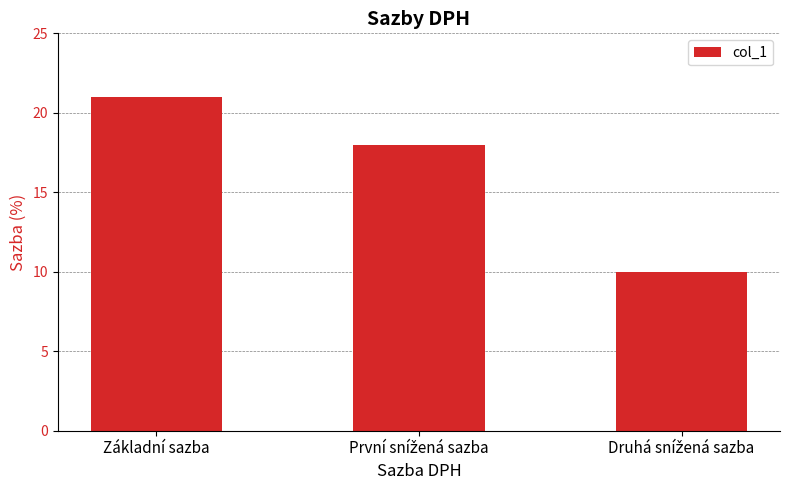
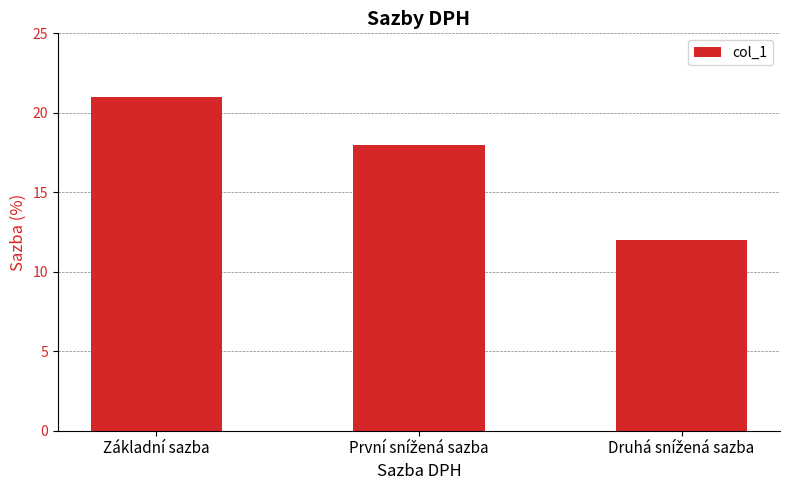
  {
    "Základní sazba": 21,
    "První snížená sazba": 18,
-   "Druhá snížená sazba": 10
+   "Druhá snížená sazba": 12
  }
